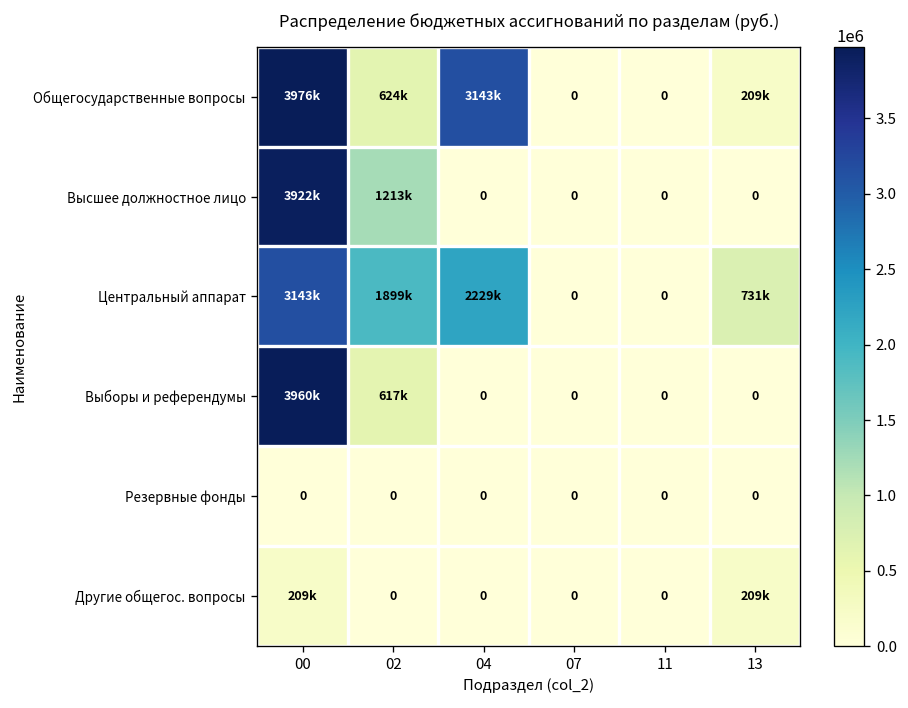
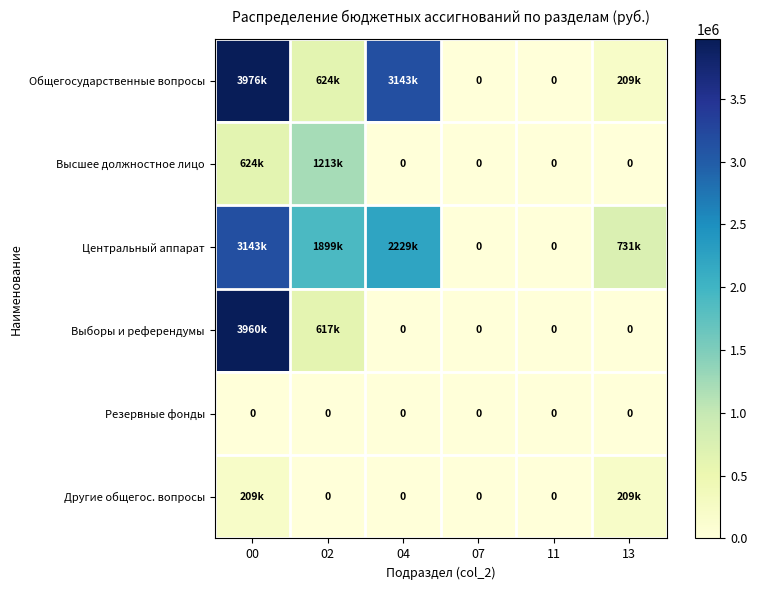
  {
    "Общегосударственные вопросы": {
      "00": "3976k",
      "02": "624k",
      "04": "3143k",
      "07": "0",
      "11": "0",
      "13": "209k"
    },
    "Высшее должностное лицо": {
-     "00": "3922k",
+     "00": "624k",
      "02": "1213k",
      "04": "0",
      "07": "0",
      "11": "0",
      "13": "0"
    },
    "Центральный аппарат": {
      "00": "3143k",
      "02": "1899k",
      "04": "2229k",
      "07": "0",
      "11": "0",
      "13": "731k"
    },
    "Выборы и референдумы": {
      "00": "3960k",
      "02": "617k",
      "04": "0",
      "07": "0",
      "11": "0",
      "13": "0"
    },
    "Резервные фонды": {
      "00": "0",
      "02": "0",
      "04": "0",
      "07": "0",
      "11": "0",
      "13": "0"
    },
    "Другие общегос. вопросы": {
      "00": "209k",
      "02": "0",
      "04": "0",
      "07": "0",
      "11": "0",
      "13": "209k"
    }
  }
